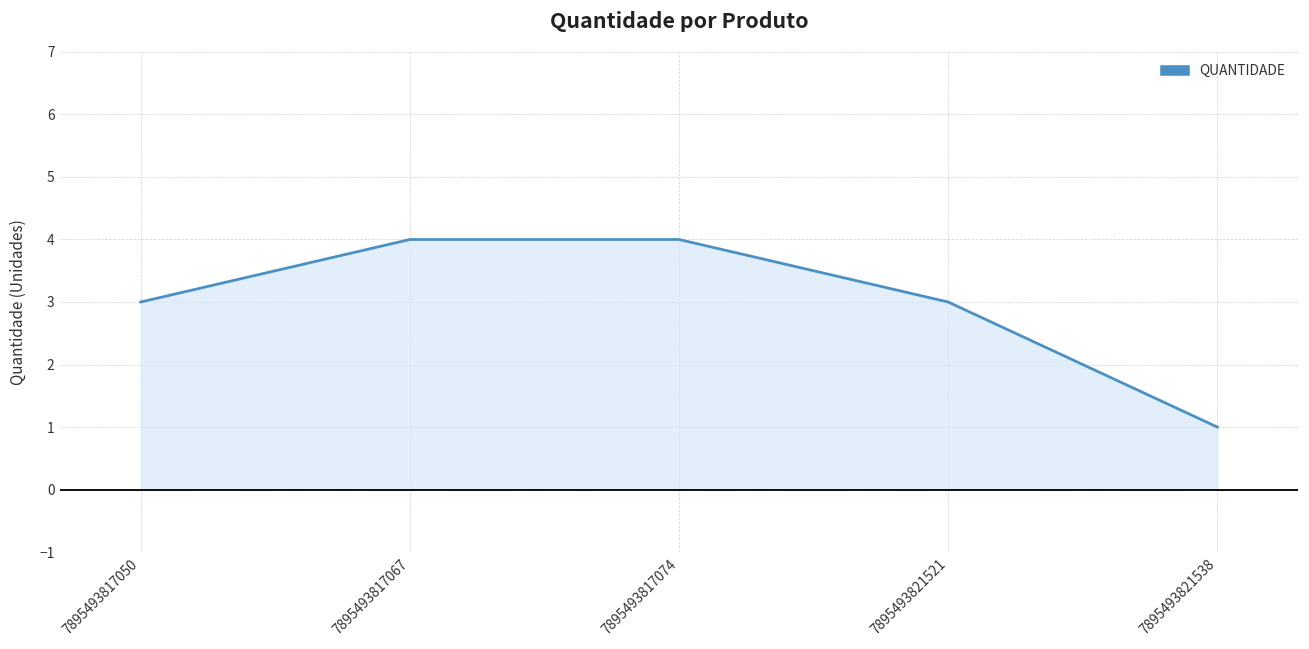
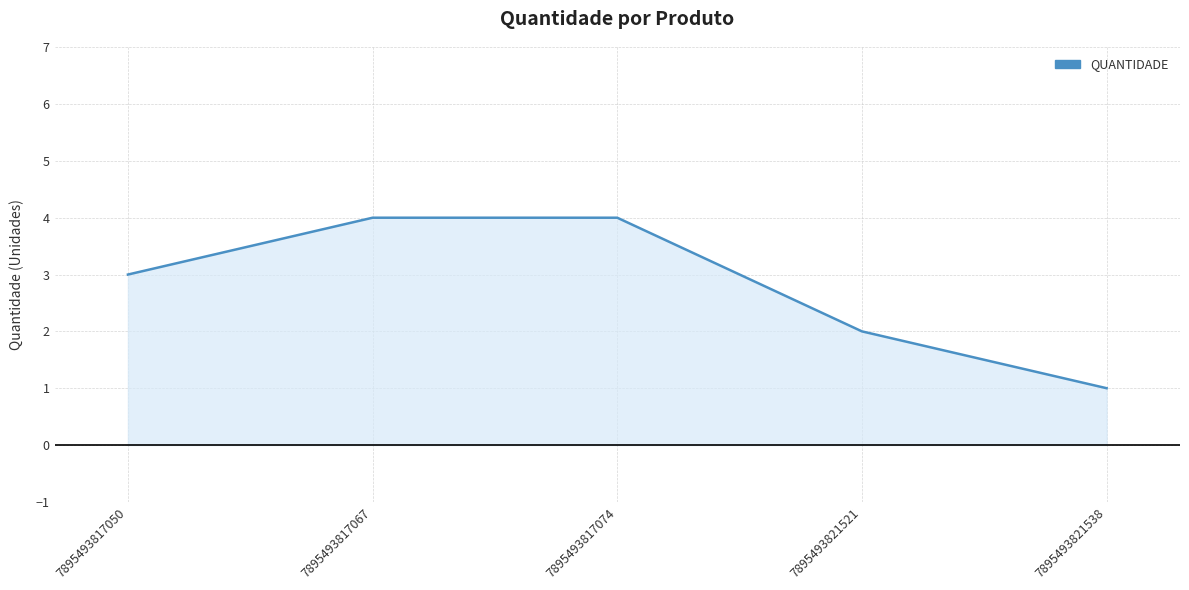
  {
    "7895493817050": 3,
    "7895493817067": 4,
    "7895493817074": 4,
-   "7895493821521": 3,
+   "7895493821521": 2,
    "7895493821538": 1
  }
